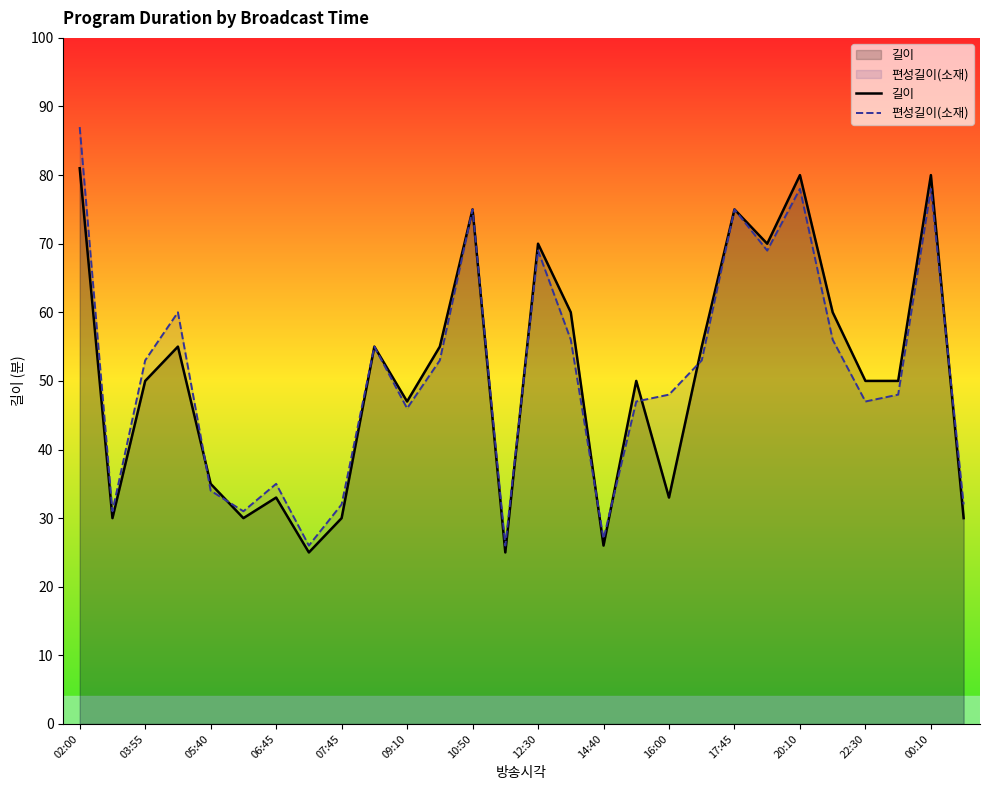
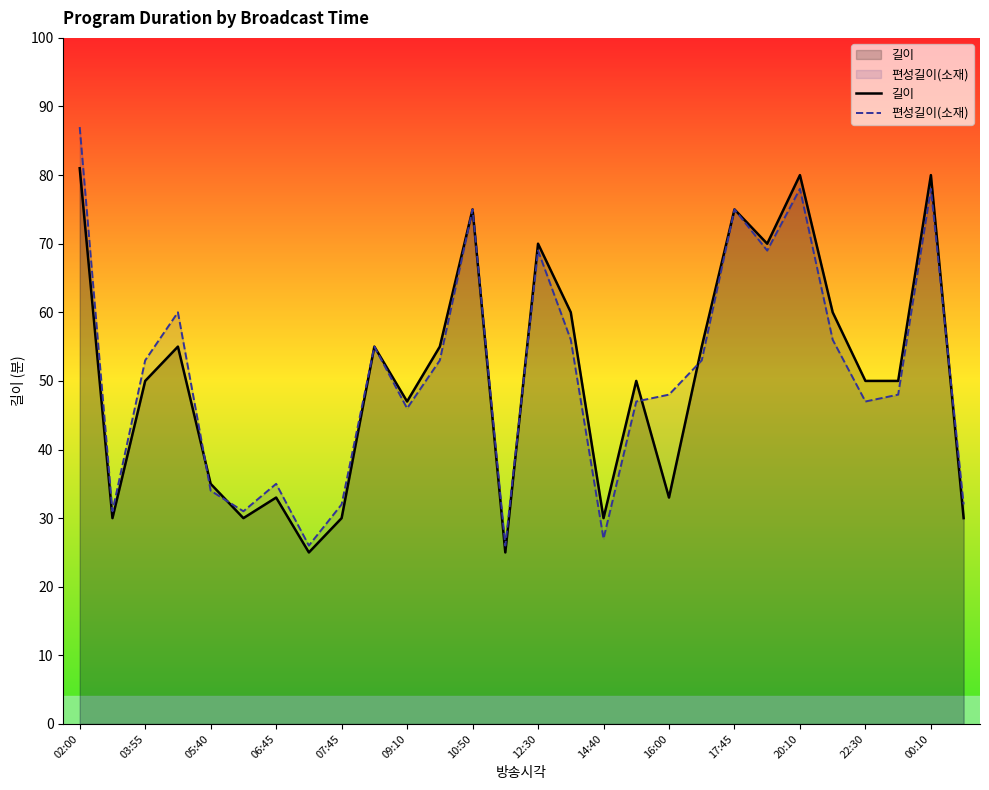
  {
    "길이": {
      "02:00": 81,
      "03:55": 50,
      "05:40": 35,
      "06:45": 33,
      "07:45": 30,
      "09:10": 47,
      "12:30": 70,
-     "14:40": 26,
+     "14:40": 30,
      "16:00": 33,
      "20:10": 80,
      "22:30": 50,
      "00:10": 80
    }
  }
